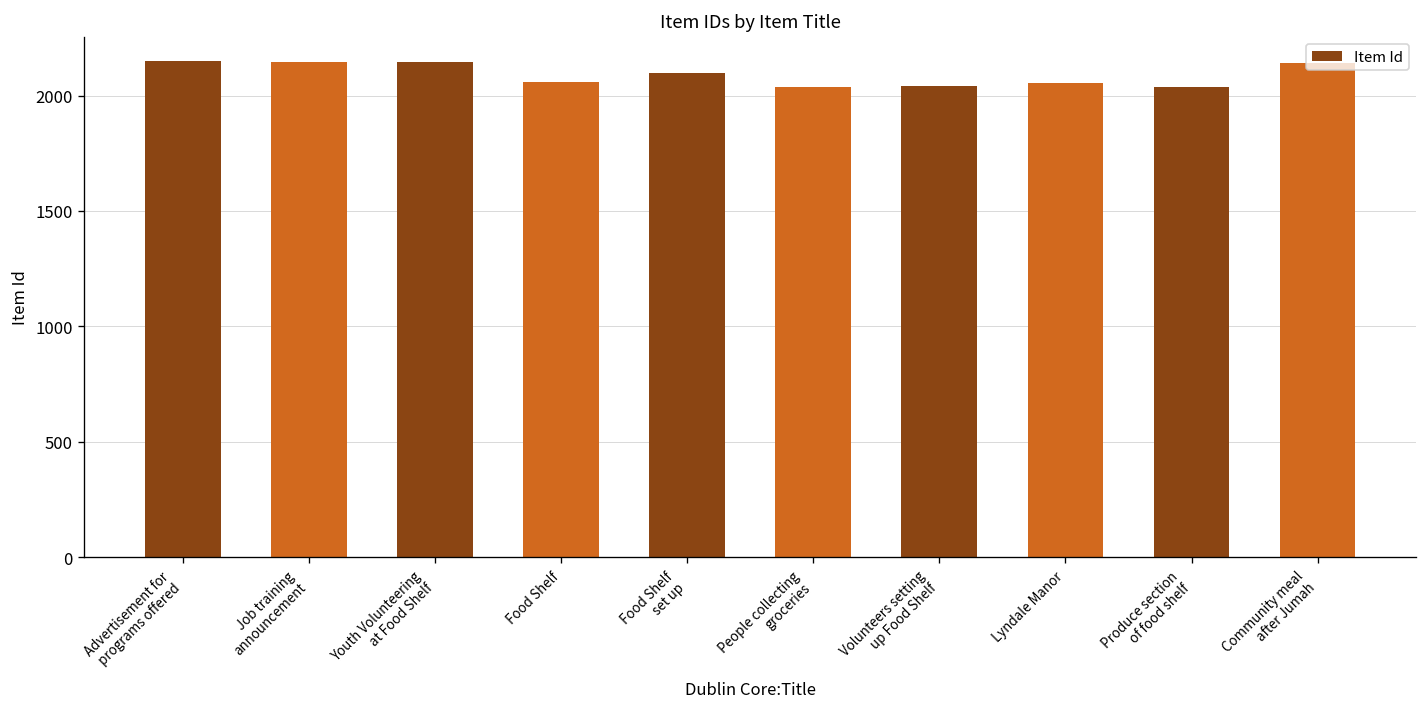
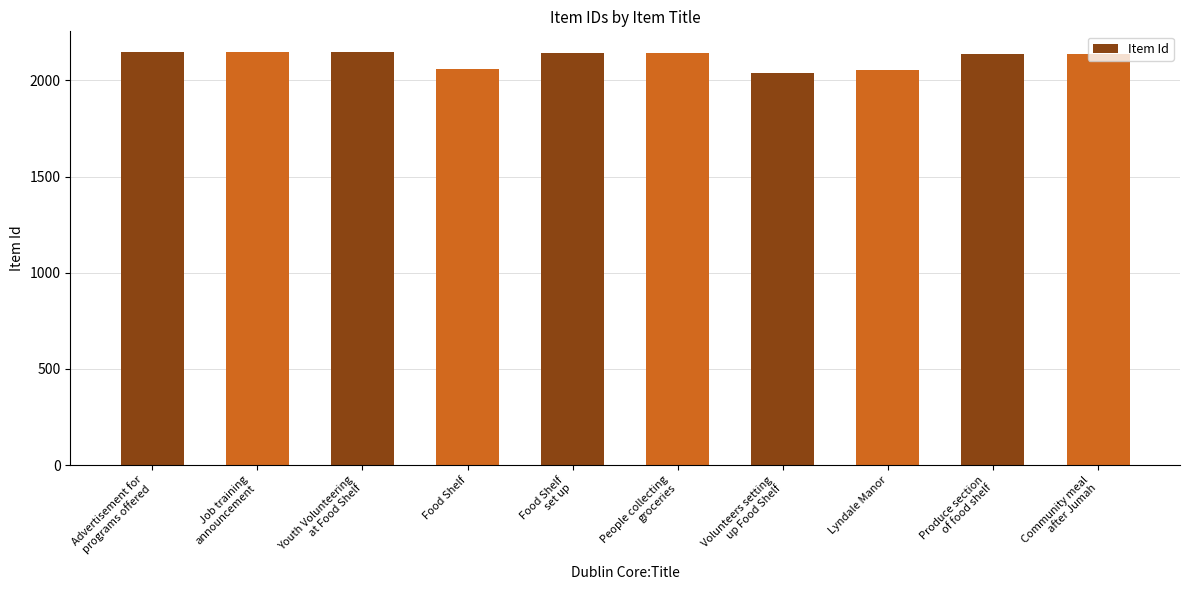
  {
    "Advertisement for programs offered": 2150,
    "Job training announcement": 2150,
    "Youth Volunteering at Food Shelf": 2150,
    "Food Shelf": 2060,
-   "Food Shelf set up": 2100,
-   "People collecting groceries": 2040,
+   "Food Shelf set up": 2140,
+   "People collecting groceries": 2140,
    "Volunteers setting up Food Shelf": 2040,
    "Lyndale Manor": 2050,
-   "Produce section of food shelf": 2040
+   "Produce section of food shelf": 2140
  }
